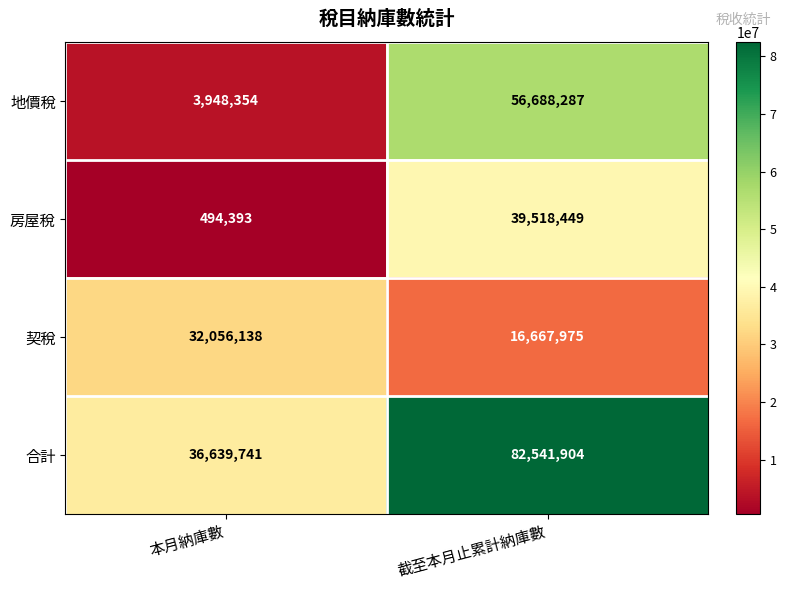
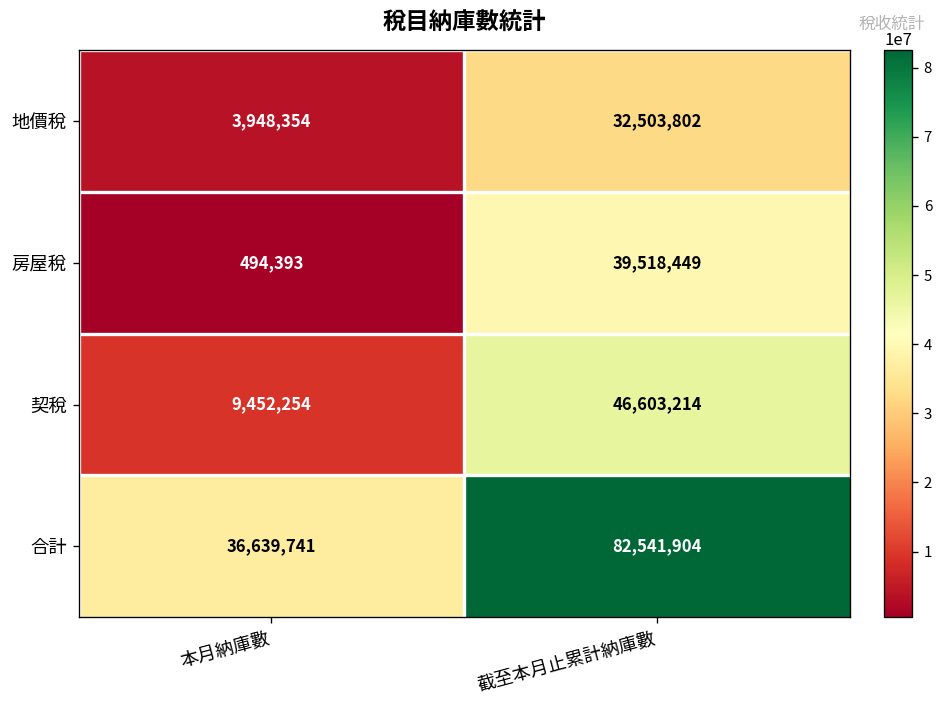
  {
    "地價稅": {
      "本月納庫數": "3,948,354",
-     "截至本月止累計納庫數": "56,688,287"
+     "截至本月止累計納庫數": "32,503,802"
    },
    "房屋稅": {
      "本月納庫數": "494,393",
      "截至本月止累計納庫數": "39,518,449"
    },
    "契稅": {
-     "本月納庫數": "32,056,138",
-     "截至本月止累計納庫數": "16,667,975"
+     "本月納庫數": "9,452,254",
+     "截至本月止累計納庫數": "46,603,214"
    },
    "合計": {
      "本月納庫數": "36,639,741",
      "截至本月止累計納庫數": "82,541,904"
    }
  }
